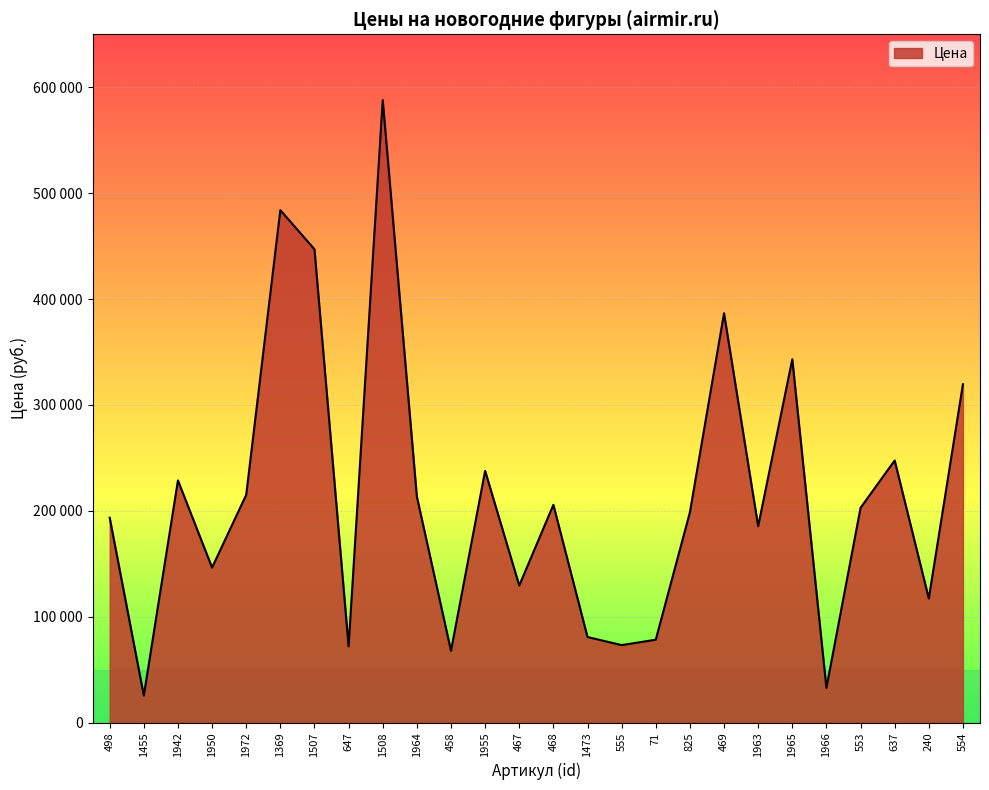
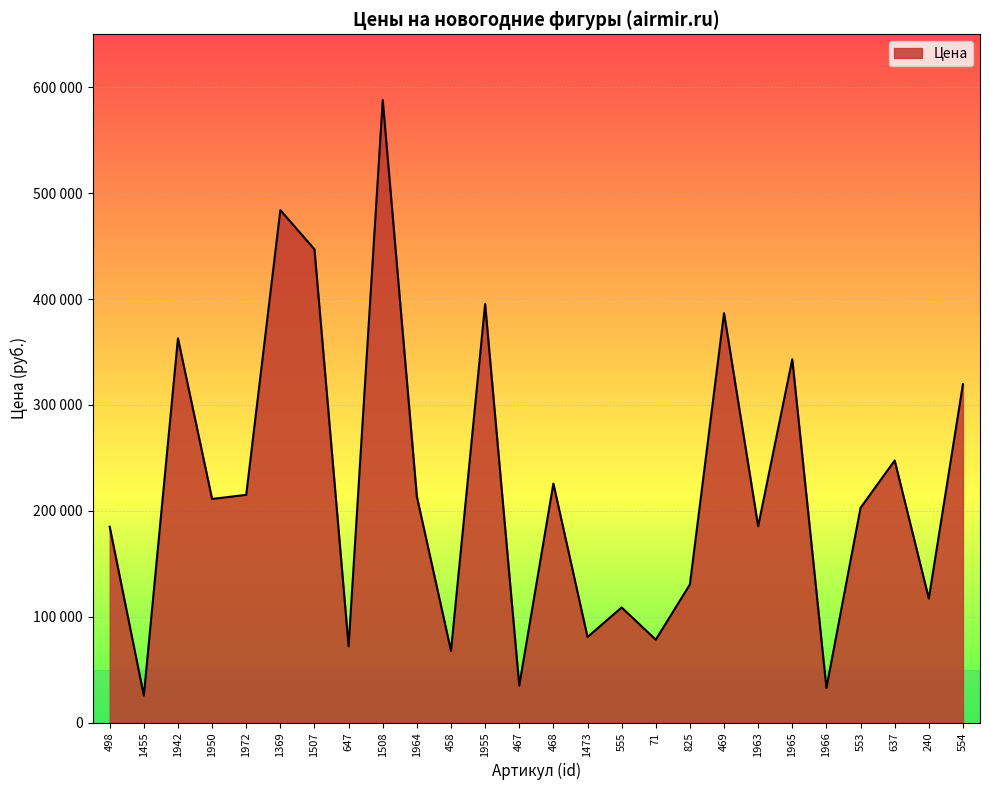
  {
-   "498": 194000,
+   "498": 185000,
    "1455": 26000,
-   "1942": 229000,
-   "1950": 146000,
+   "1942": 363000,
+   "1950": 211000,
    "1972": 215000,
    "1369": 484000,
    "1507": 447000,
    "647": 72000,
    "1508": 588000,
    "1964": 213000,
    "458": 68000,
-   "1955": 238000,
-   "467": 129000,
-   "468": 206000,
+   "1955": 395000,
+   "467": 35000,
+   "468": 226000,
    "1473": 81000,
-   "555": 73000,
+   "555": 109000,
    "71": 78000,
-   "825": 199000,
+   "825": 131000,
    "469": 387000,
    "1963": 185000,
    "1965": 343000,
    "1966": 33000,
    "553": 203000,
    "637": 248000,
    "240": 117000,
    "554": 320000
  }
